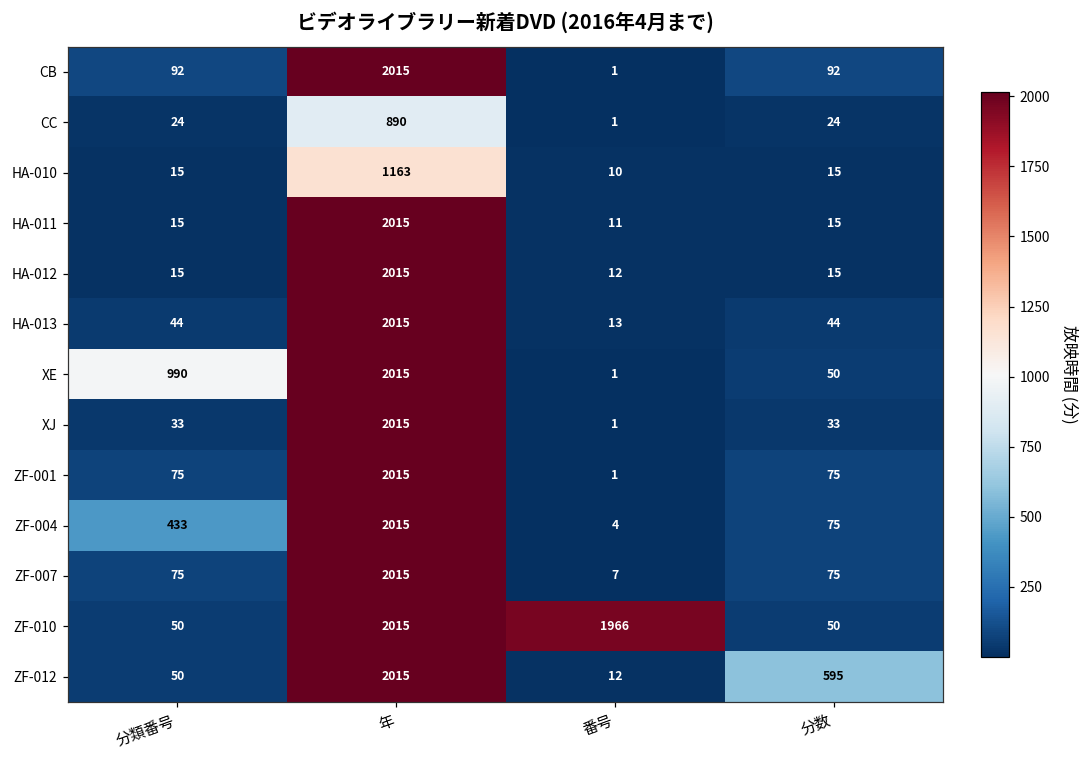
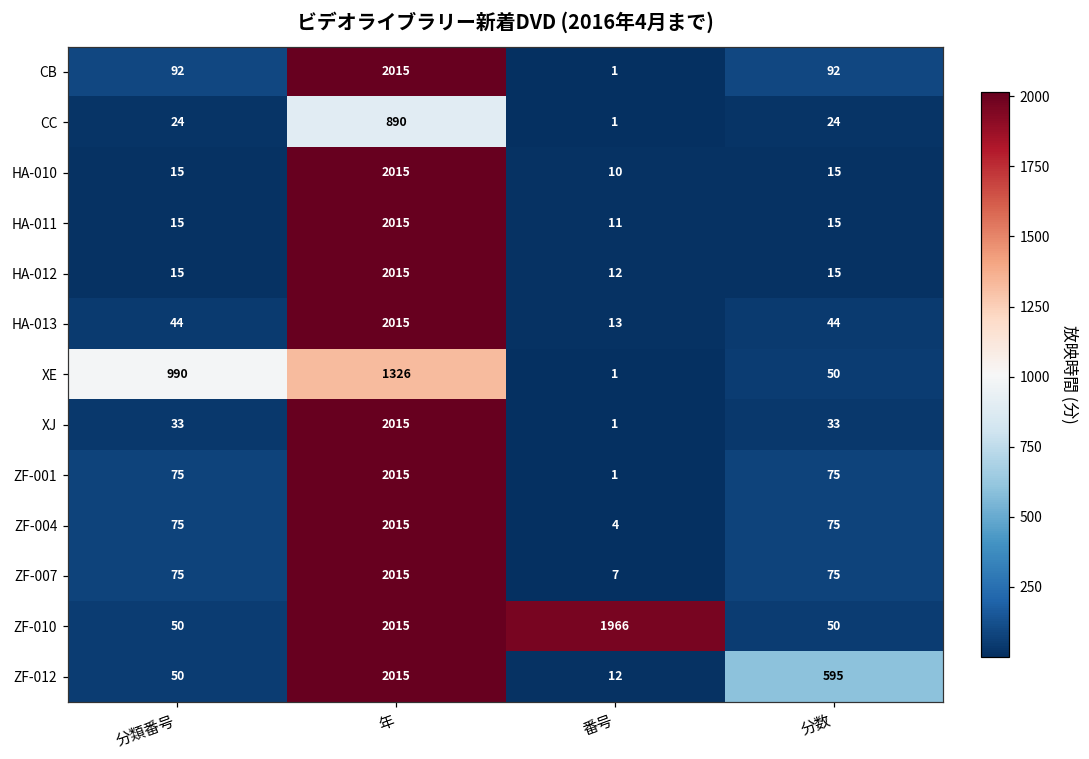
  {
    "CB": {
      "分類番号": 92,
      "年": 2015,
      "番号": 1,
      "分数": 92
    },
    "CC": {
      "分類番号": 24,
      "年": 890,
      "番号": 1,
      "分数": 24
    },
    "HA-010": {
      "分類番号": 15,
-     "年": 1163,
+     "年": 2015,
      "番号": 10,
      "分数": 15
    },
    "HA-011": {
      "分類番号": 15,
      "年": 2015,
      "番号": 11,
      "分数": 15
    },
    "HA-012": {
      "分類番号": 15,
      "年": 2015,
      "番号": 12,
      "分数": 15
    },
    "HA-013": {
      "分類番号": 44,
      "年": 2015,
      "番号": 13,
      "分数": 44
    },
    "XE": {
      "分類番号": 990,
-     "年": 2015,
+     "年": 1326,
      "番号": 1,
      "分数": 50
    },
    "XJ": {
      "分類番号": 33,
      "年": 2015,
      "番号": 1,
      "分数": 33
    },
    "ZF-001": {
      "分類番号": 75,
      "年": 2015,
      "番号": 1,
      "分数": 75
    },
    "ZF-004": {
-     "分類番号": 433,
+     "分類番号": 75,
      "年": 2015,
      "番号": 4,
      "分数": 75
    },
    "ZF-007": {
      "分類番号": 75,
      "年": 2015,
      "番号": 7,
      "分数": 75
    },
    "ZF-010": {
      "分類番号": 50,
      "年": 2015,
      "番号": 1966,
      "分数": 50
    },
    "ZF-012": {
      "分類番号": 50,
      "年": 2015,
      "番号": 12,
      "分数": 595
    }
  }
